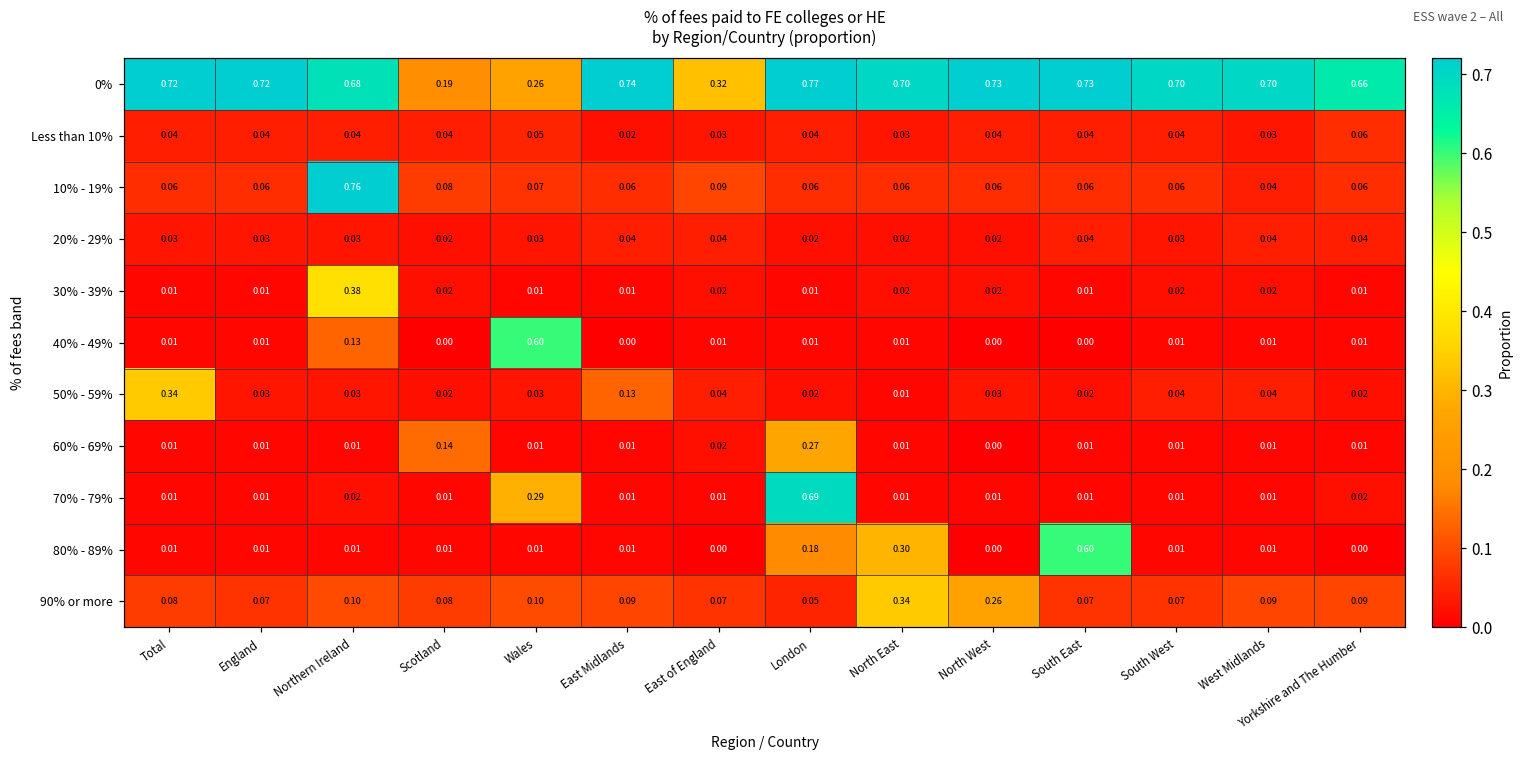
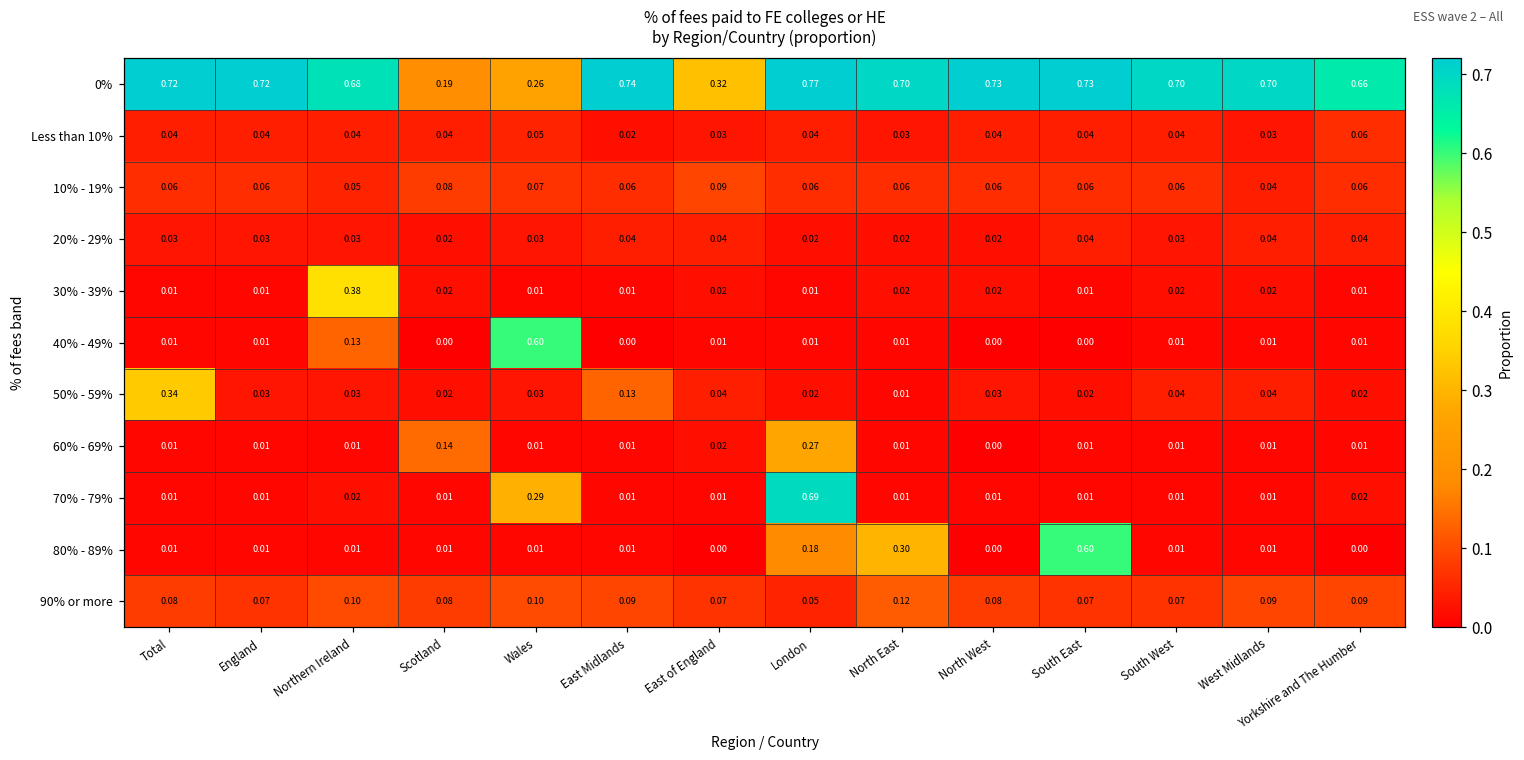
  {
    "0%": {
      "Total": 0.72,
      "England": 0.72,
      "Northern Ireland": 0.68,
      "Scotland": 0.19,
      "Wales": 0.26,
      "East Midlands": 0.74,
      "East of England": 0.32,
      "London": 0.77,
      "North East": 0.70,
      "North West": 0.73,
      "South East": 0.73,
      "South West": 0.70,
      "West Midlands": 0.70,
      "Yorkshire and The Humber": 0.66
    },
    "Less than 10%": {
      "Total": 0.04,
      "England": 0.04,
      "Northern Ireland": 0.04,
      "Scotland": 0.04,
      "Wales": 0.05,
      "East Midlands": 0.02,
      "East of England": 0.03,
      "London": 0.04,
      "North East": 0.03,
      "North West": 0.04,
      "South East": 0.04,
      "South West": 0.04,
      "West Midlands": 0.03,
      "Yorkshire and The Humber": 0.06
    },
    "10% - 19%": {
      "Total": 0.06,
      "England": 0.06,
-     "Northern Ireland": 0.76,
+     "Northern Ireland": 0.05,
      "Scotland": 0.08,
      "Wales": 0.07,
      "East Midlands": 0.06,
      "East of England": 0.09,
      "London": 0.06,
      "North East": 0.06,
      "North West": 0.06,
      "South East": 0.06,
      "South West": 0.06,
      "West Midlands": 0.04,
      "Yorkshire and The Humber": 0.06
    },
    "20% - 29%": {
      "Total": 0.03,
      "England": 0.03,
      "Northern Ireland": 0.03,
      "Scotland": 0.02,
      "Wales": 0.03,
      "East Midlands": 0.04,
      "East of England": 0.04,
      "London": 0.02,
      "North East": 0.02,
      "North West": 0.02,
      "South East": 0.04,
      "South West": 0.03,
      "West Midlands": 0.04,
      "Yorkshire and The Humber": 0.04
    },
    "30% - 39%": {
      "Total": 0.01,
      "England": 0.01,
      "Northern Ireland": 0.38,
      "Scotland": 0.02,
      "Wales": 0.01,
      "East Midlands": 0.01,
      "East of England": 0.02,
      "London": 0.01,
      "North East": 0.02,
      "North West": 0.02,
      "South East": 0.01,
      "South West": 0.02,
      "West Midlands": 0.02,
      "Yorkshire and The Humber": 0.01
    },
    "40% - 49%": {
      "Total": 0.01,
      "England": 0.01,
      "Northern Ireland": 0.13,
      "Scotland": 0.00,
      "Wales": 0.60,
      "East Midlands": 0.00,
      "East of England": 0.01,
      "London": 0.01,
      "North East": 0.01,
      "North West": 0.00,
      "South East": 0.00,
      "South West": 0.01,
      "West Midlands": 0.01,
      "Yorkshire and The Humber": 0.01
    },
    "50% - 59%": {
      "Total": 0.34,
      "England": 0.03,
      "Northern Ireland": 0.03,
      "Scotland": 0.02,
      "Wales": 0.03,
      "East Midlands": 0.13,
      "East of England": 0.04,
      "London": 0.02,
      "North East": 0.01,
      "North West": 0.03,
      "South East": 0.02,
      "South West": 0.04,
      "West Midlands": 0.04,
      "Yorkshire and The Humber": 0.02
    },
    "60% - 69%": {
      "Total": 0.01,
      "England": 0.01,
      "Northern Ireland": 0.01,
      "Scotland": 0.14,
      "Wales": 0.01,
      "East Midlands": 0.01,
      "East of England": 0.02,
      "London": 0.27,
      "North East": 0.01,
      "North West": 0.00,
      "South East": 0.01,
      "South West": 0.01,
      "West Midlands": 0.01,
      "Yorkshire and The Humber": 0.01
    },
    "70% - 79%": {
      "Total": 0.01,
      "England": 0.01,
      "Northern Ireland": 0.02,
      "Scotland": 0.01,
      "Wales": 0.29,
      "East Midlands": 0.01,
      "East of England": 0.01,
      "London": 0.69,
      "North East": 0.01,
      "North West": 0.01,
      "South East": 0.01,
      "South West": 0.01,
      "West Midlands": 0.01,
      "Yorkshire and The Humber": 0.02
    },
    "80% - 89%": {
      "Total": 0.01,
      "England": 0.01,
      "Northern Ireland": 0.01,
      "Scotland": 0.01,
      "Wales": 0.01,
      "East Midlands": 0.01,
      "East of England": 0.00,
      "London": 0.18,
      "North East": 0.30,
      "North West": 0.00,
      "South East": 0.60,
      "South West": 0.01,
      "West Midlands": 0.01,
      "Yorkshire and The Humber": 0.00
    },
    "90% or more": {
      "Total": 0.08,
      "England": 0.07,
      "Northern Ireland": 0.10,
      "Scotland": 0.08,
      "Wales": 0.10,
      "East Midlands": 0.09,
      "East of England": 0.07,
      "London": 0.05,
-     "North East": 0.34,
-     "North West": 0.26,
+     "North East": 0.12,
+     "North West": 0.08,
      "South East": 0.07,
      "South West": 0.07,
      "West Midlands": 0.09,
      "Yorkshire and The Humber": 0.09
    }
  }
